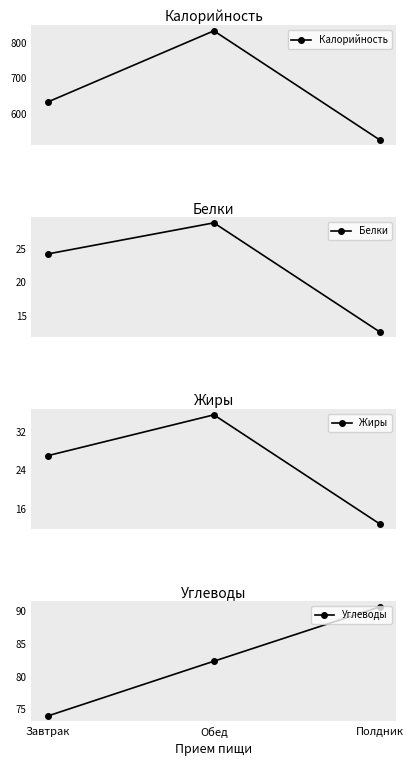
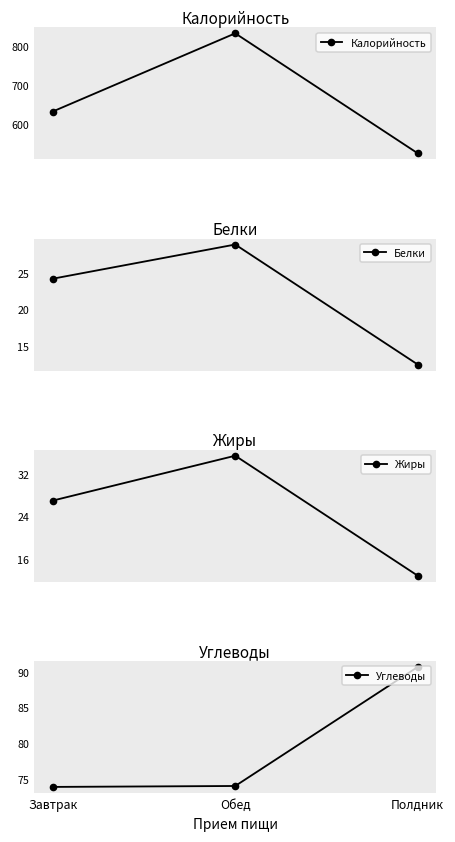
  {
    "Углеводы": {
      "Завтрак": 74,
-     "Обед": 82
+     "Обед": 74
    }
  }
